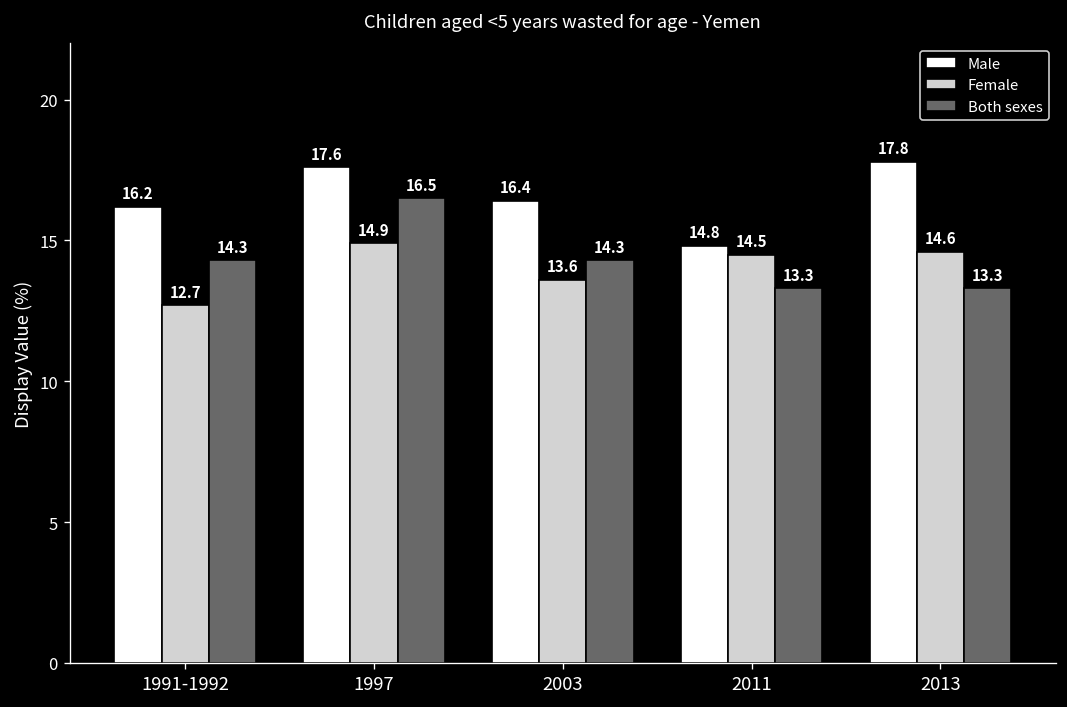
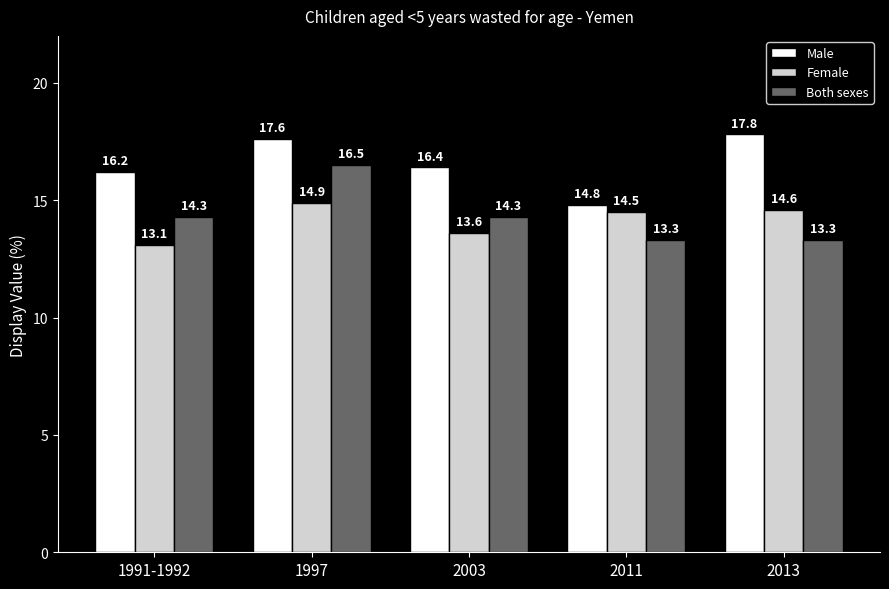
  {
    "Male": {
      "1991-1992": 16.2,
      "1997": 17.6,
      "2003": 16.4,
      "2011": 14.8,
      "2013": 17.8
    },
    "Female": {
-     "1991-1992": 12.7,
+     "1991-1992": 13.1,
      "1997": 14.9,
      "2003": 13.6,
      "2011": 14.5,
      "2013": 14.6
    },
    "Both sexes": {
      "1991-1992": 14.3,
      "1997": 16.5,
      "2003": 14.3,
      "2011": 13.3,
      "2013": 13.3
    }
  }
